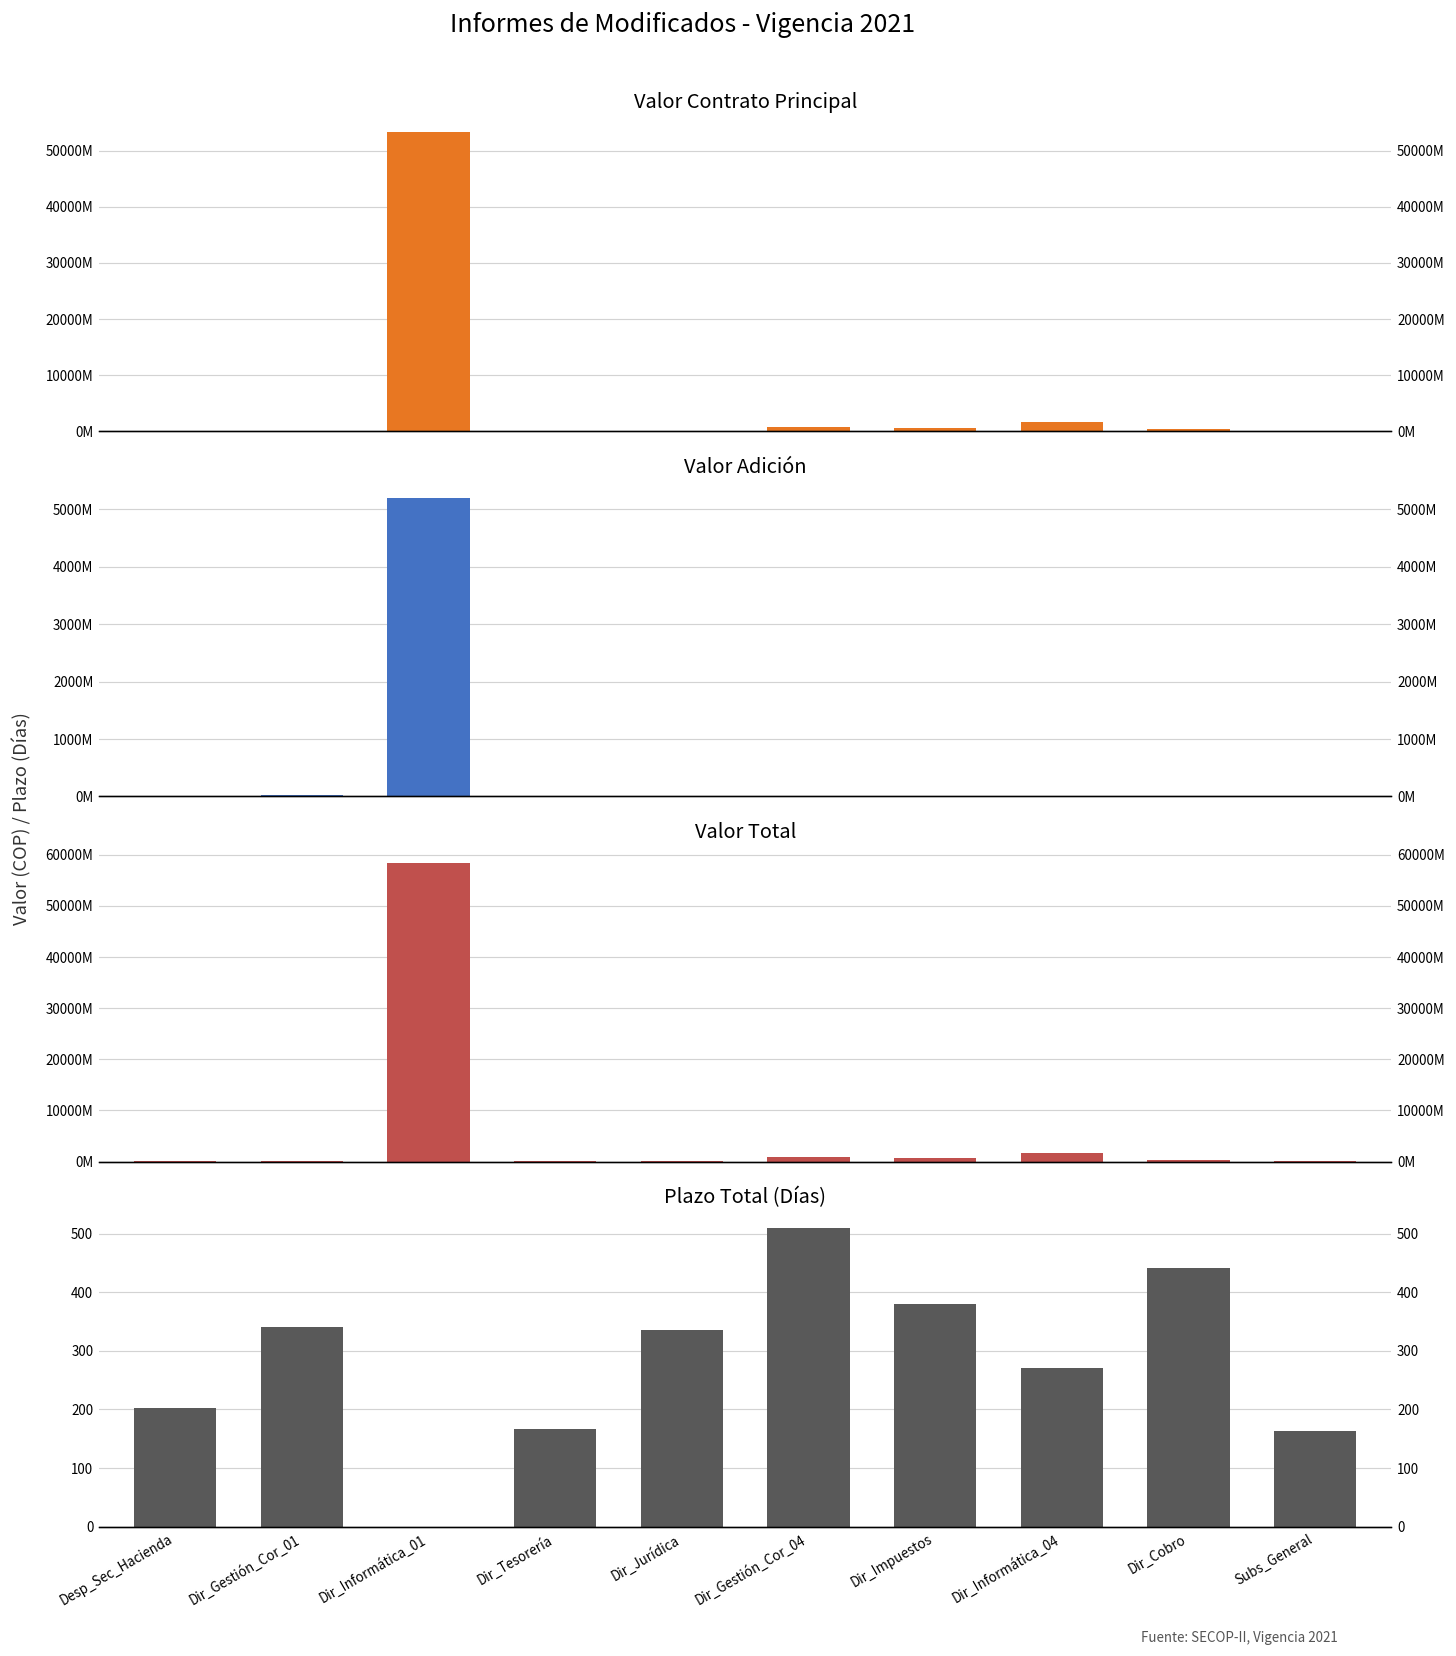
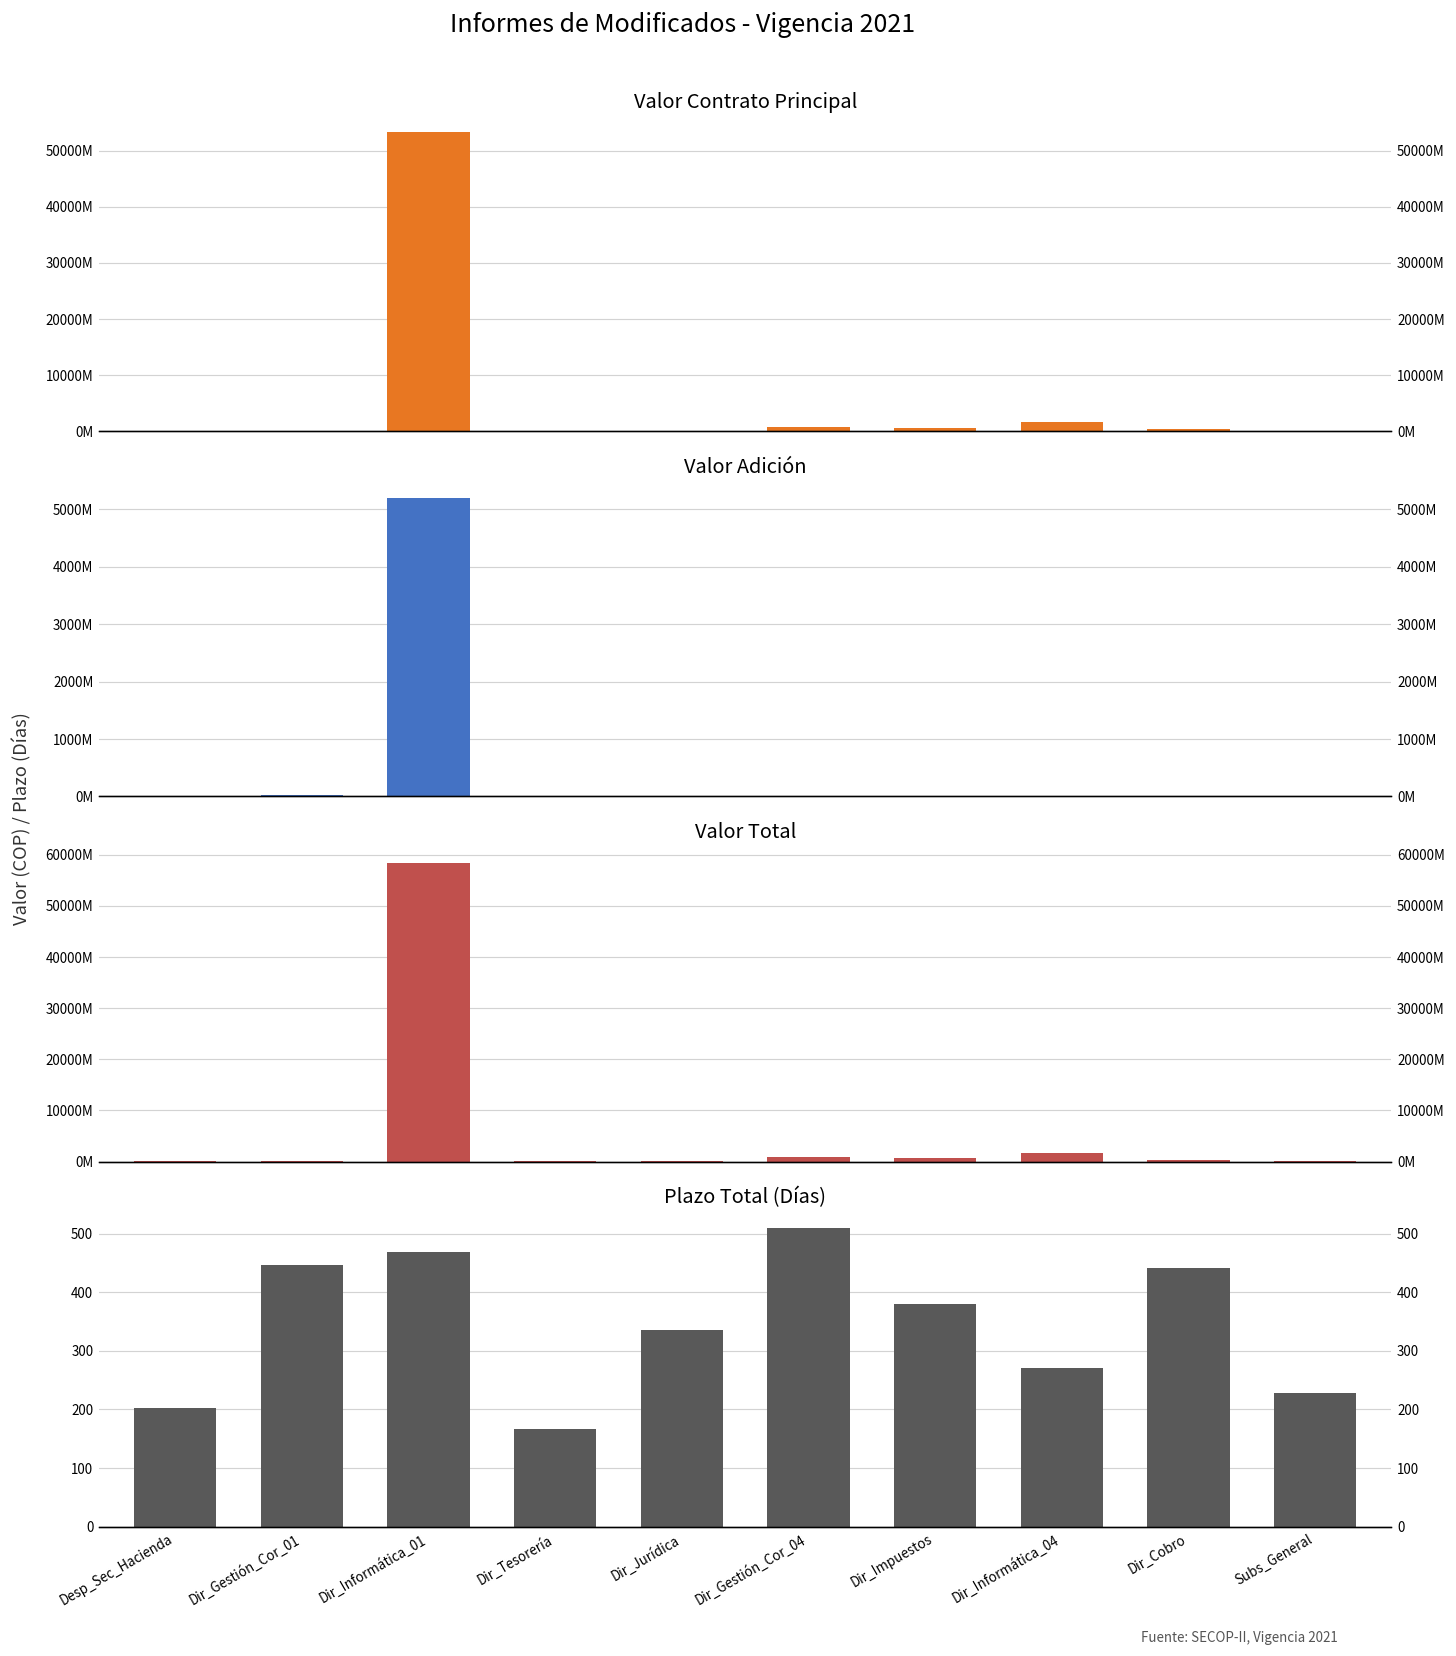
  {
    "Plazo Total (Días)": {
      "Desp_Sec_Hacienda": 200,
-     "Dir_Gestión_Cor_01": 340,
-     "Dir_Informática_01": 0,
+     "Dir_Gestión_Cor_01": 450,
+     "Dir_Informática_01": 470,
      "Dir_Tesorería": 170,
      "Dir_Jurídica": 340,
      "Dir_Gestión_Cor_04": 510,
      "Dir_Impuestos": 380,
      "Dir_Informática_04": 270,
      "Dir_Cobro": 440,
-     "Subs_General": 160
+     "Subs_General": 230
    }
  }
